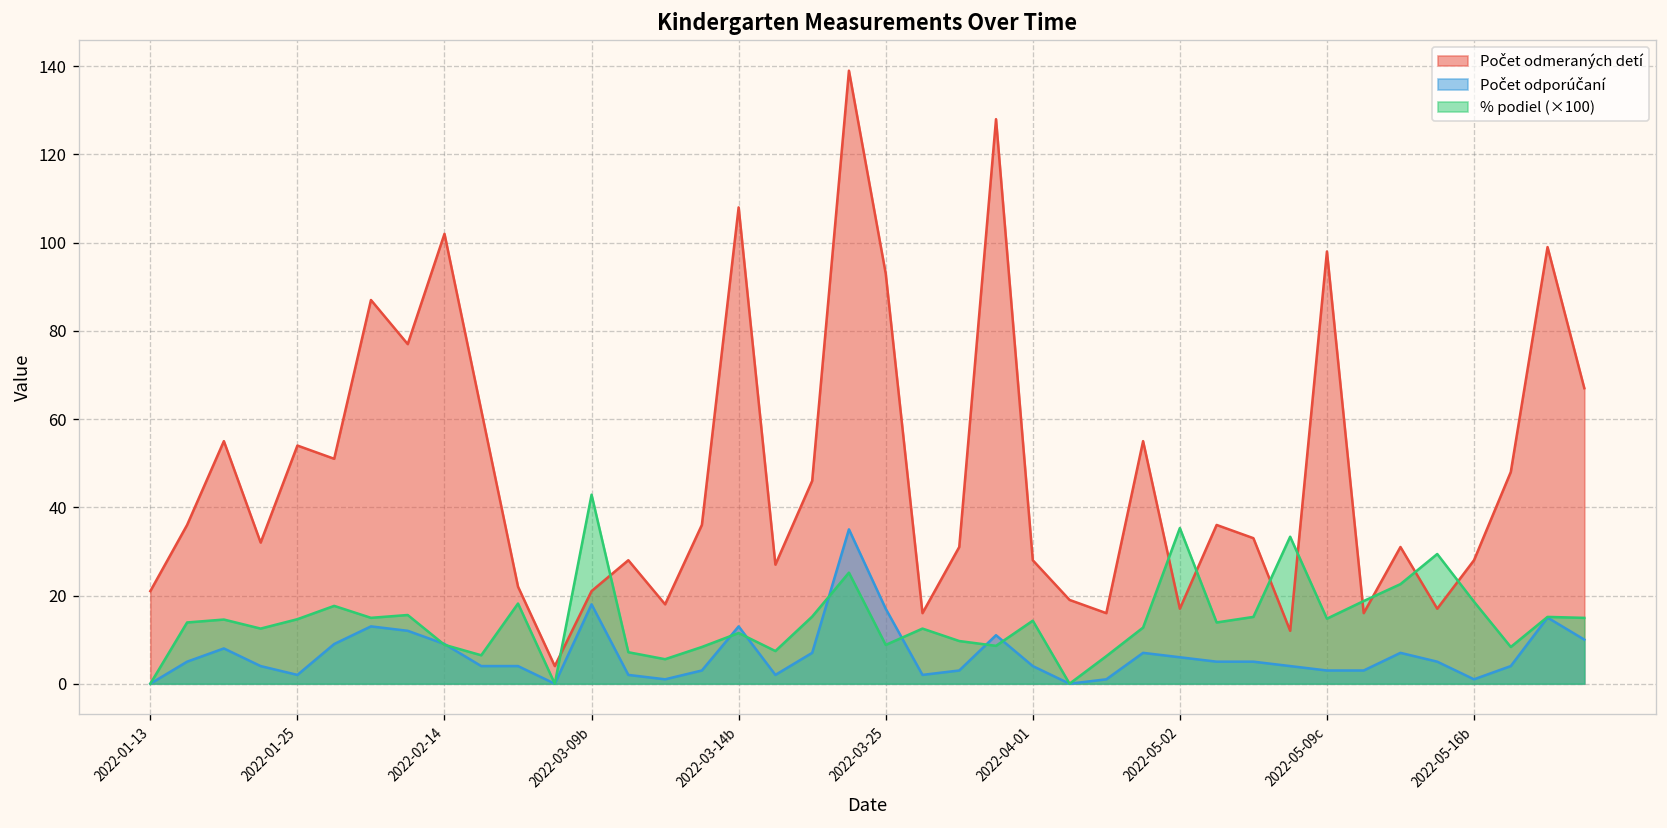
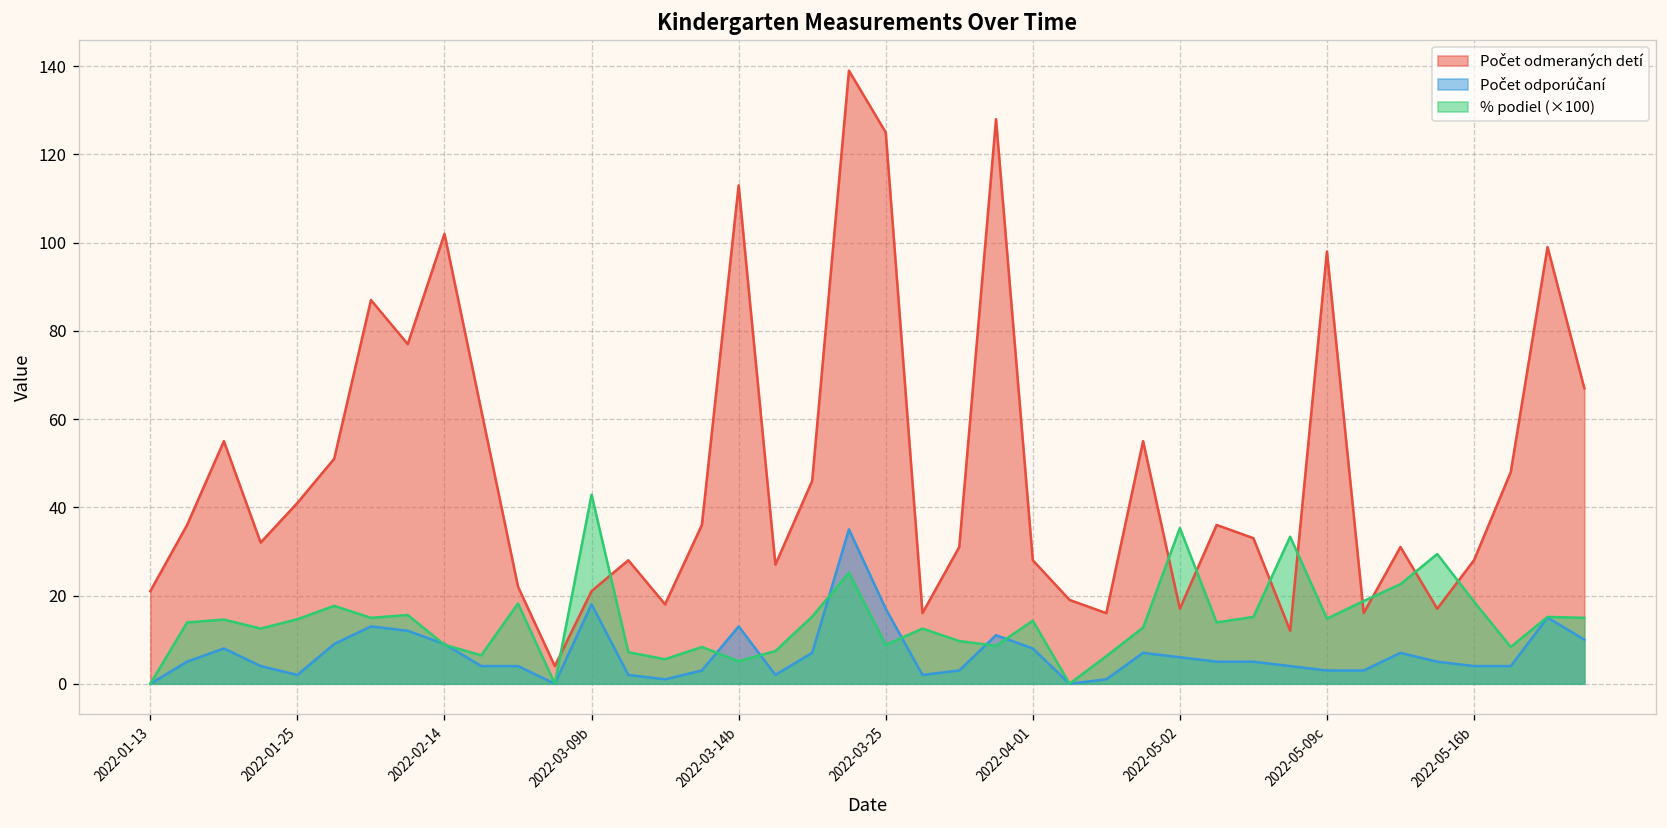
  {
    "Počet odmeraných detí": {
      "2022-01-13": 21,
-     "2022-01-25": 54,
+     "2022-01-25": 41,
      "2022-02-14": 102,
      "2022-03-09b": 21,
-     "2022-03-14b": 108,
-     "2022-03-25": 93,
+     "2022-03-14b": 113,
+     "2022-03-25": 125,
      "2022-04-01": 28,
      "2022-05-02": 17,
      "2022-05-09c": 98,
      "2022-05-16b": 28
    },
    "Počet odporúčaní": {
      "2022-01-25": 2,
      "2022-03-09b": 18,
      "2022-03-14b": 13,
      "2022-03-25": 17,
-     "2022-04-01": 4,
+     "2022-04-01": 8,
      "2022-05-02": 6,
      "2022-05-09c": 3,
-     "2022-05-16b": 1
+     "2022-05-16b": 4
    },
    "% podiel (×100)": {
      "2022-01-25": 15,
      "2022-03-09b": 43,
-     "2022-03-14b": 12,
+     "2022-03-14b": 5,
      "2022-03-25": 9,
      "2022-04-01": 14,
      "2022-05-02": 35,
      "2022-05-09c": 15,
      "2022-05-16b": 19
    }
  }
